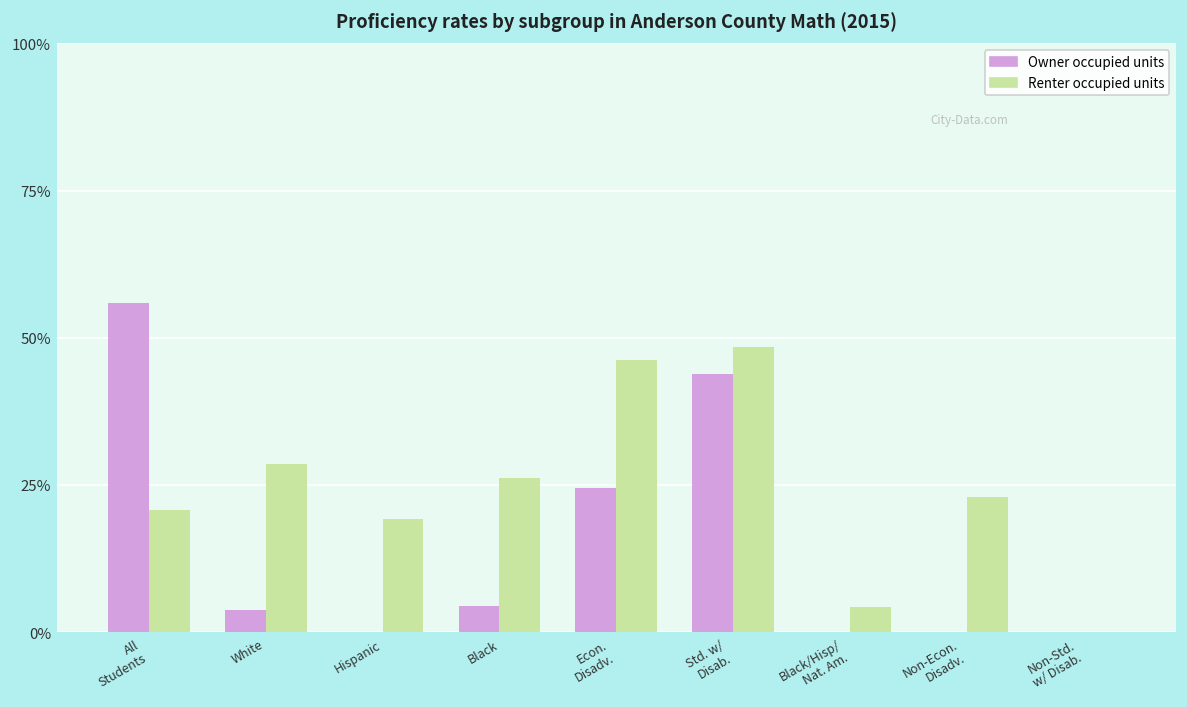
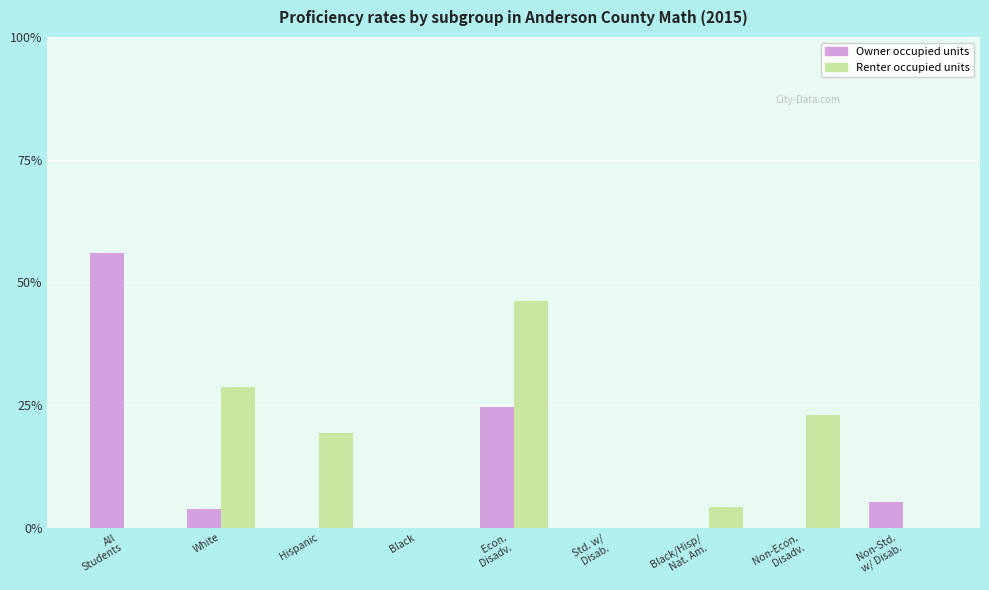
  {
    "Owner occupied units": {
      "All Students": "56%",
      "White": "4%",
      "Hispanic": "0%",
-     "Black": "5%",
+     "Black": "0%",
      "Econ. Disadv.": "25%",
-     "Std. w/ Disab.": "44%",
+     "Std. w/ Disab.": "0%",
      "Black/Hisp/ Nat. Am.": "0%",
      "Non-Econ. Disadv.": "0%",
-     "Non-Std. w/ Disab.": "0%"
+     "Non-Std. w/ Disab.": "5%"
    },
    "Renter occupied units": {
-     "All Students": "21%",
+     "All Students": "0%",
      "White": "29%",
      "Hispanic": "19%",
-     "Black": "26%",
+     "Black": "0%",
      "Econ. Disadv.": "46%",
-     "Std. w/ Disab.": "48%",
+     "Std. w/ Disab.": "0%",
      "Black/Hisp/ Nat. Am.": "4%",
      "Non-Econ. Disadv.": "23%",
      "Non-Std. w/ Disab.": "0%"
    }
  }
